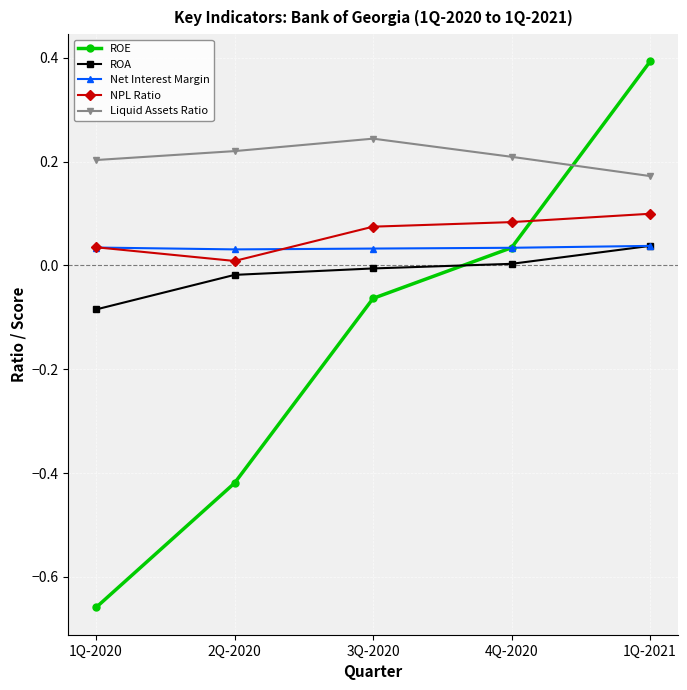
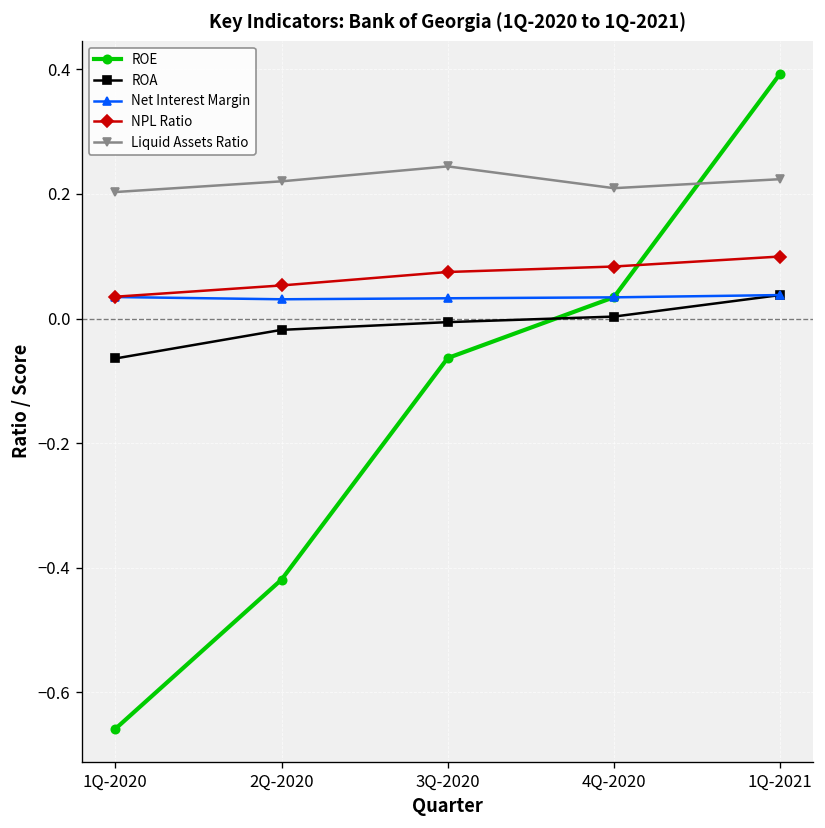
  {
    "ROE": {
      "1Q-2020": -0.66,
      "2Q-2020": -0.42,
      "3Q-2020": -0.06,
      "1Q-2021": 0.39
    },
    "ROA": {
-     "1Q-2020": -0.08,
+     "1Q-2020": -0.06,
      "2Q-2020": -0.02,
      "3Q-2020": -0.01,
      "4Q-2020": 0.00
    },
    "Net Interest Margin": {
      "2Q-2020": 0.03,
      "3Q-2020": 0.03
    },
    "NPL Ratio": {
-     "2Q-2020": 0.01,
+     "2Q-2020": 0.05,
      "3Q-2020": 0.07,
      "4Q-2020": 0.08,
      "1Q-2021": 0.10
    },
    "Liquid Assets Ratio": {
      "1Q-2020": 0.20,
      "2Q-2020": 0.22,
      "3Q-2020": 0.24,
      "4Q-2020": 0.21,
-     "1Q-2021": 0.17
+     "1Q-2021": 0.22
    }
  }
